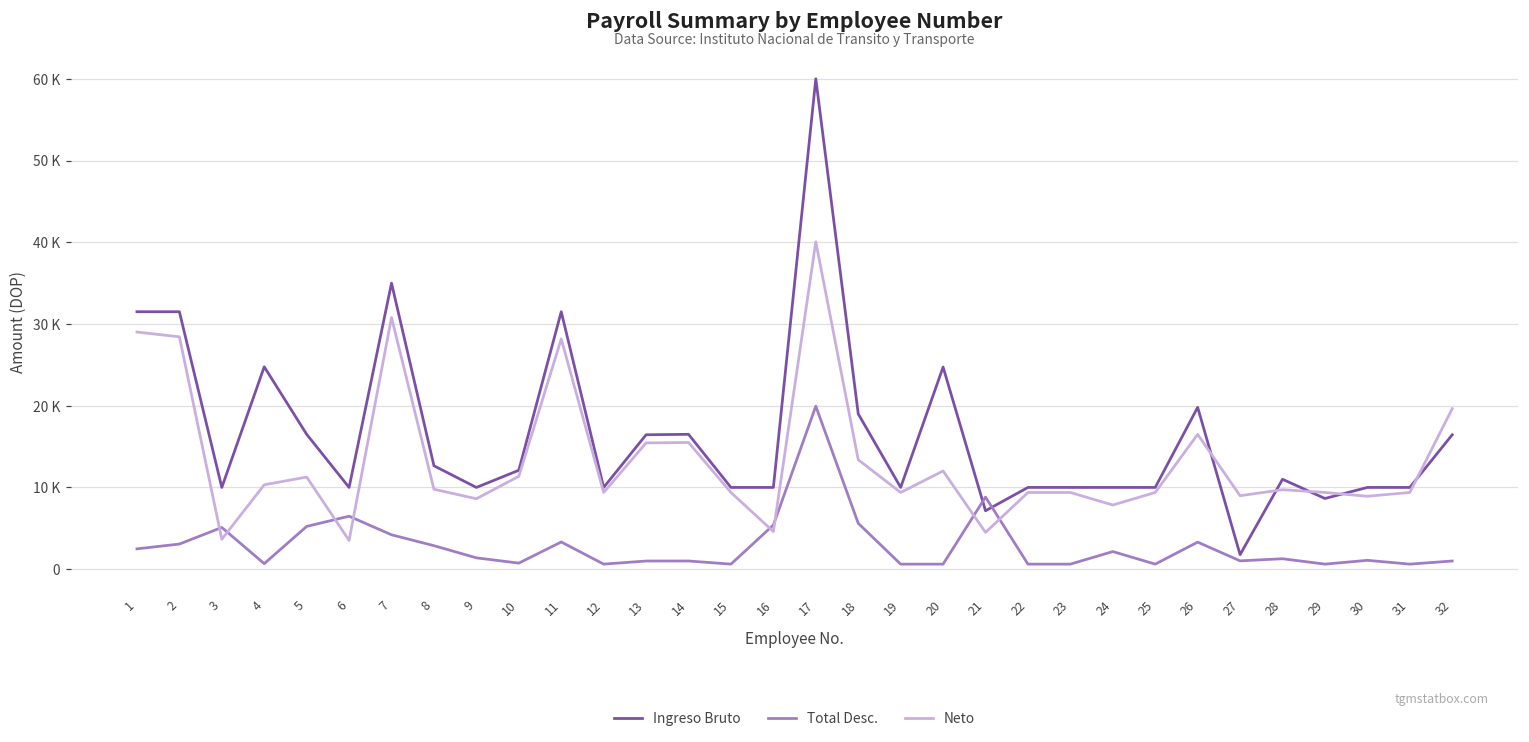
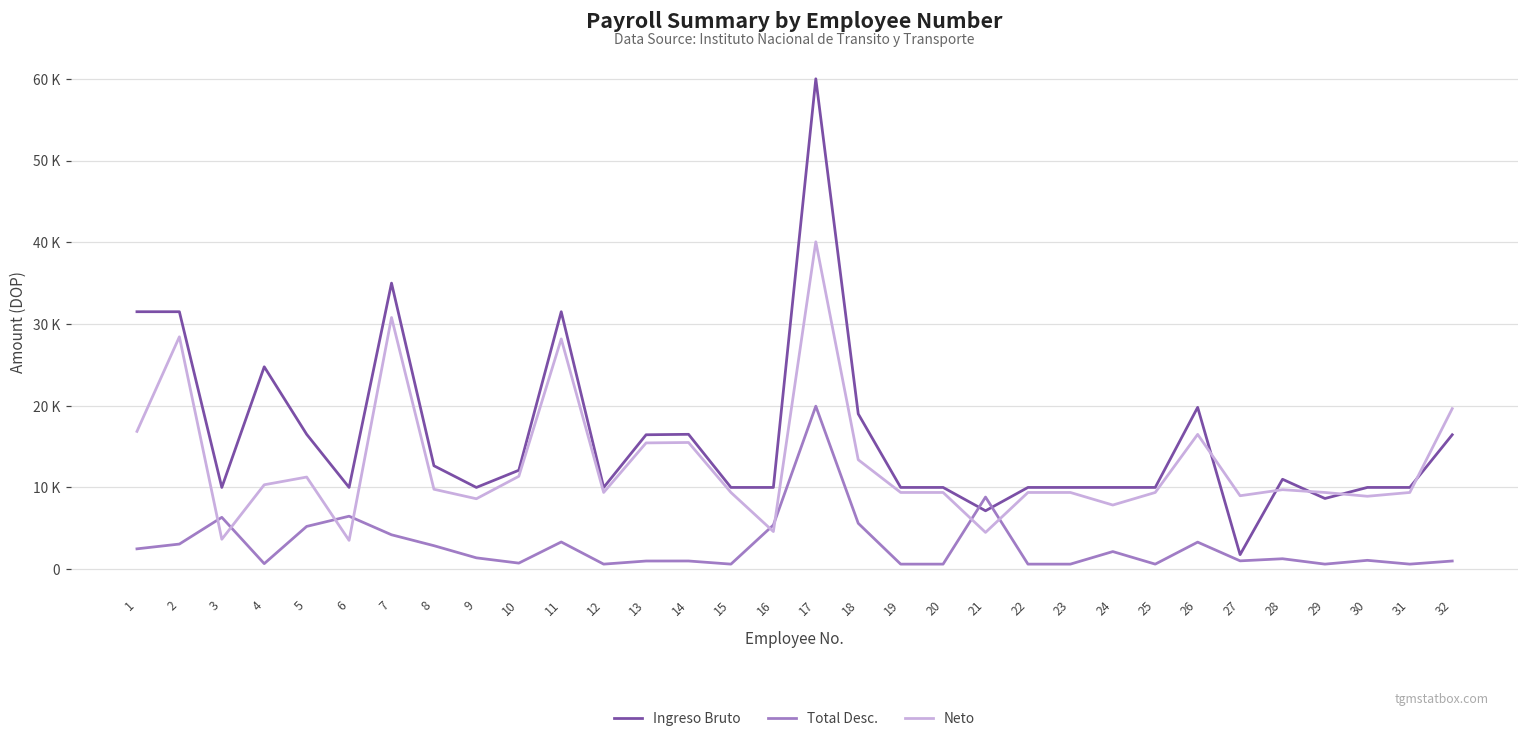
  {
    "Ingreso Bruto": {
      "1": 32000,
      "2": 32000,
      "3": 10000,
      "4": 25000,
      "5": 17000,
      "6": 10000,
      "7": 35000,
      "8": 13000,
      "9": 10000,
      "10": 12000,
      "11": 32000,
      "12": 10000,
      "13": 16000,
      "14": 17000,
      "15": 10000,
      "16": 10000,
      "17": 60000,
      "18": 19000,
      "19": 10000,
-     "20": 25000,
+     "20": 10000,
      "21": 7000,
      "22": 10000,
      "23": 10000,
      "24": 10000,
      "25": 10000,
      "26": 20000,
      "27": 2000,
      "28": 11000,
      "29": 9000,
      "30": 10000,
      "31": 10000,
      "32": 16000
    },
    "Total Desc.": {
      "1": 2000,
      "2": 3000,
-     "3": 5000,
+     "3": 6000,
      "4": 1000,
      "5": 5000,
      "6": 6000,
      "7": 4000,
      "8": 3000,
      "9": 1000,
      "10": 1000,
      "11": 3000,
      "12": 1000,
      "13": 1000,
      "14": 1000,
      "15": 1000,
      "16": 5000,
      "17": 20000,
      "18": 6000,
      "19": 1000,
      "20": 1000,
      "21": 9000,
      "22": 1000,
      "23": 1000,
      "24": 2000,
      "25": 1000,
      "26": 3000,
      "27": 1000,
      "28": 1000,
      "29": 1000,
      "30": 1000,
      "31": 1000,
      "32": 1000
    },
    "Neto": {
-     "1": 29000,
+     "1": 17000,
      "2": 28000,
      "3": 4000,
      "4": 10000,
      "5": 11000,
      "6": 4000,
      "7": 31000,
      "8": 10000,
      "9": 9000,
      "10": 11000,
      "11": 28000,
      "12": 9000,
      "13": 15000,
      "14": 15000,
      "15": 9000,
      "16": 5000,
      "17": 40000,
      "18": 13000,
      "19": 9000,
-     "20": 12000,
+     "20": 9000,
      "21": 4000,
      "22": 9000,
      "23": 9000,
      "24": 8000,
      "25": 9000,
      "26": 16000,
      "27": 9000,
      "28": 10000,
      "29": 9000,
      "30": 9000,
      "31": 9000,
      "32": 20000
    }
  }
